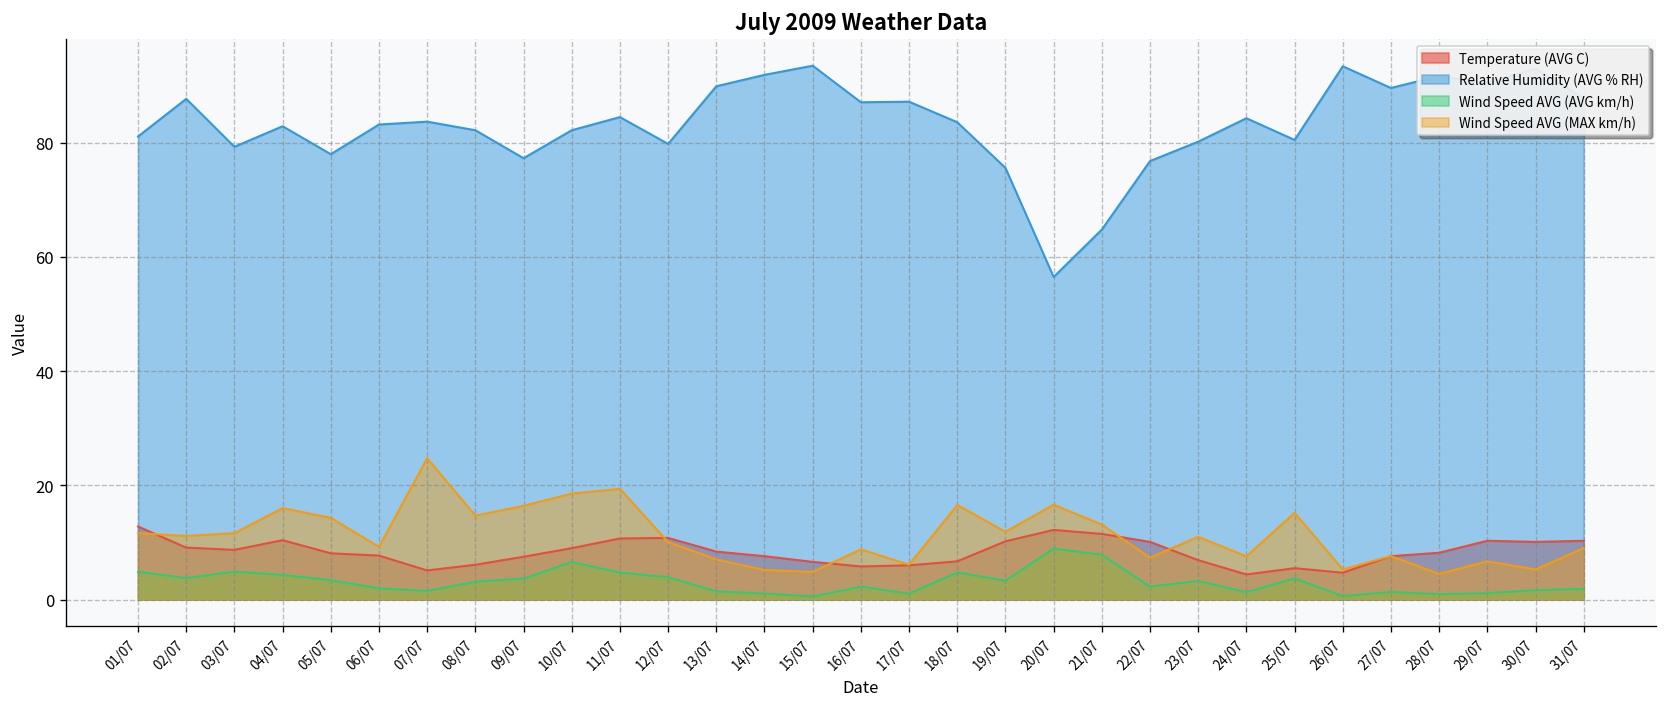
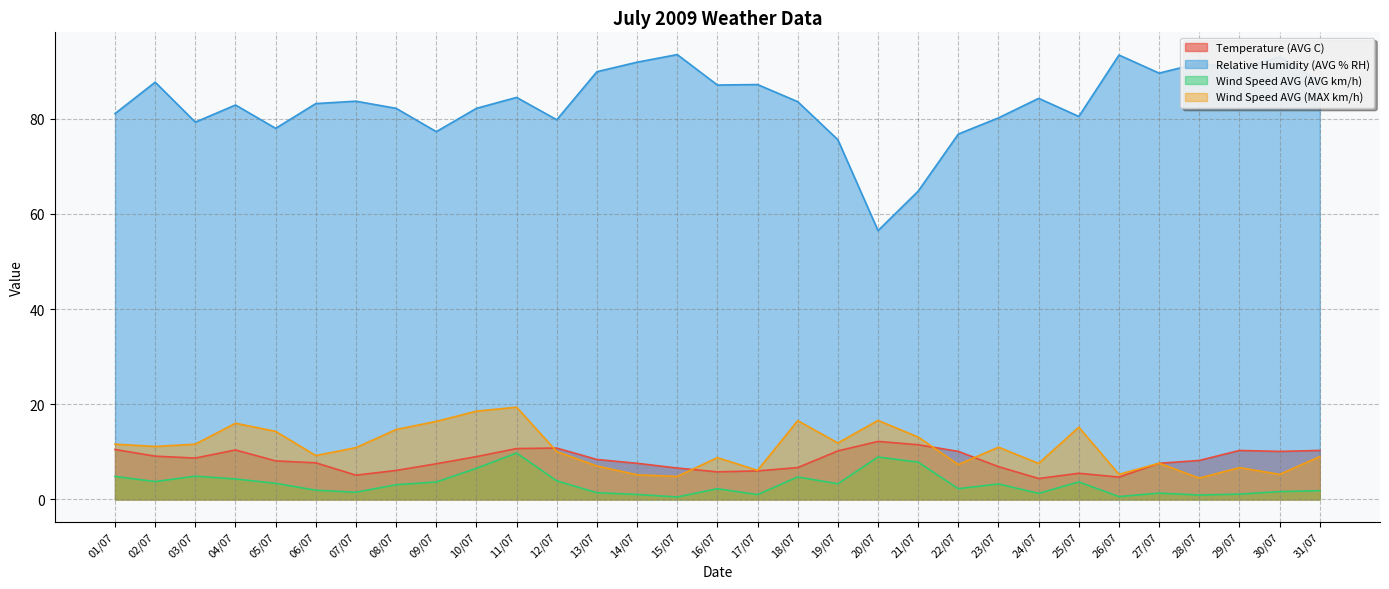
  {
    "Temperature (AVG C)": {
-     "01/07": 13,
+     "01/07": 11,
      "02/07": 9,
      "03/07": 9,
      "04/07": 10,
      "05/07": 8,
      "06/07": 8,
      "07/07": 5,
      "08/07": 6,
      "09/07": 8,
      "10/07": 9,
      "11/07": 11,
      "12/07": 11,
      "13/07": 8,
      "14/07": 8,
      "15/07": 7,
      "16/07": 6,
      "18/07": 7,
      "19/07": 10,
      "20/07": 12,
      "21/07": 12,
      "22/07": 10,
      "23/07": 7,
      "24/07": 4,
      "25/07": 6,
      "26/07": 5,
      "28/07": 8,
      "29/07": 10,
      "30/07": 10,
      "31/07": 10
    },
    "Relative Humidity (AVG % RH)": {
      "01/07": 81,
      "02/07": 88,
      "03/07": 79,
      "04/07": 83,
      "05/07": 78,
      "06/07": 83,
      "07/07": 84,
      "08/07": 82,
      "09/07": 77,
      "10/07": 82,
      "11/07": 85,
      "12/07": 80,
      "13/07": 90,
      "14/07": 92,
      "15/07": 94,
      "16/07": 87,
      "17/07": 87,
      "18/07": 84,
      "19/07": 76,
      "20/07": 57,
      "21/07": 65,
      "22/07": 77,
      "23/07": 80,
      "24/07": 84,
      "25/07": 81,
      "26/07": 93,
      "27/07": 90
    },
    "Wind Speed AVG (AVG km/h)": {
      "01/07": 5,
      "02/07": 4,
      "03/07": 5,
      "04/07": 4,
      "05/07": 3,
      "06/07": 2,
      "07/07": 2,
      "08/07": 3,
      "09/07": 4,
      "10/07": 7,
-     "11/07": 5,
+     "11/07": 10,
      "12/07": 4,
      "13/07": 1,
      "14/07": 1,
      "15/07": 1,
      "16/07": 2,
      "17/07": 1,
      "18/07": 5,
      "19/07": 3,
      "20/07": 9,
      "21/07": 8,
      "22/07": 2,
      "23/07": 3,
      "24/07": 1,
      "25/07": 4,
      "26/07": 1,
      "27/07": 1,
      "28/07": 1,
      "29/07": 1,
      "30/07": 2,
      "31/07": 2
    },
    "Wind Speed AVG (MAX km/h)": {
      "01/07": 12,
      "02/07": 11,
      "03/07": 12,
      "04/07": 16,
      "05/07": 14,
      "06/07": 9,
-     "07/07": 25,
+     "07/07": 11,
      "08/07": 15,
      "09/07": 16,
      "10/07": 19,
      "11/07": 19,
      "12/07": 10,
      "13/07": 7,
      "14/07": 5,
      "15/07": 5,
      "16/07": 9,
      "18/07": 17,
      "19/07": 12,
      "20/07": 17,
      "21/07": 13,
      "22/07": 7,
      "23/07": 11,
      "24/07": 8,
      "25/07": 15,
      "26/07": 5,
      "28/07": 4,
      "29/07": 7,
      "30/07": 5,
      "31/07": 9
    }
  }
